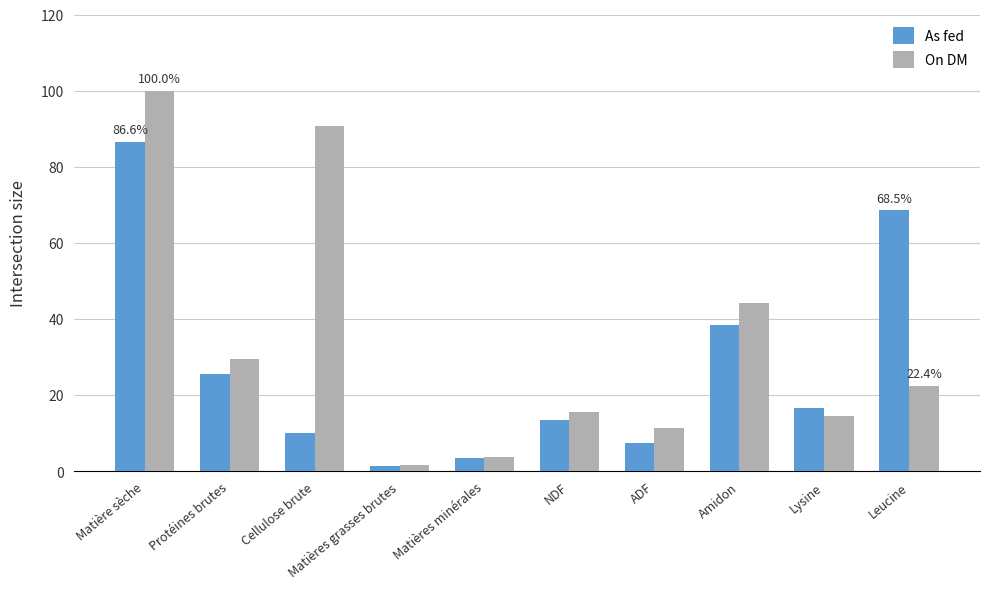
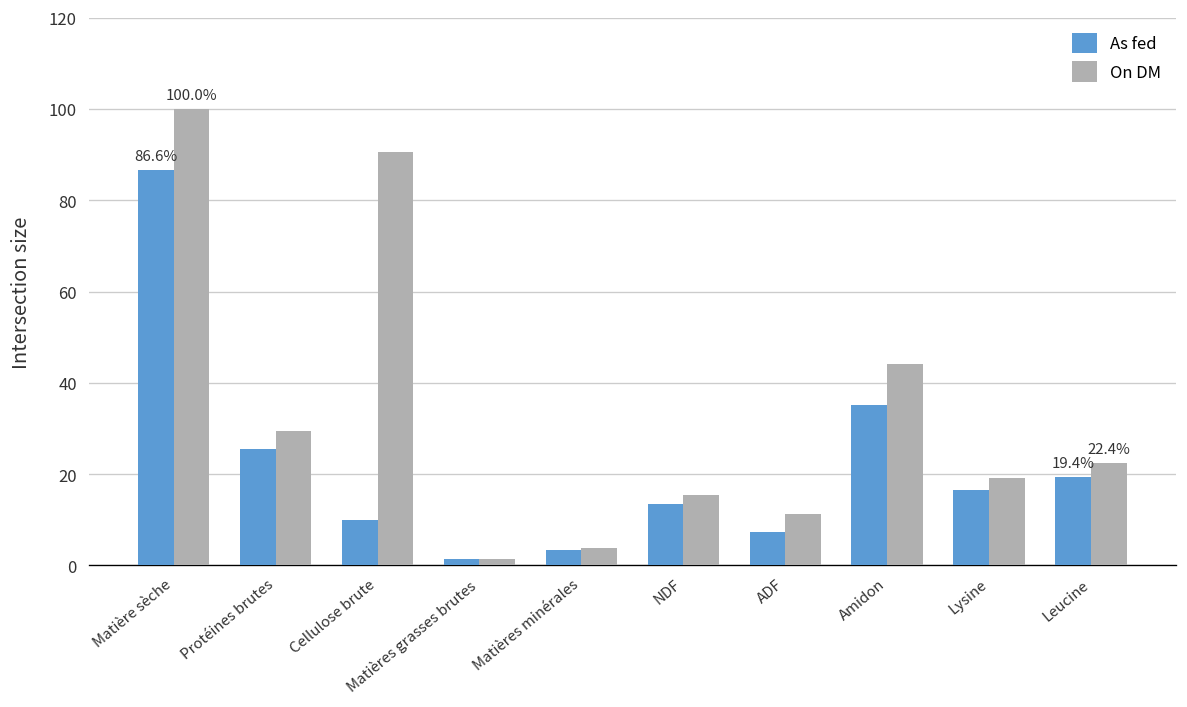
  {
    "As fed": {
      "Matière sèche": "86.6%",
-     "Amidon": "38",
-     "Leucine": "68.5%"
+     "Amidon": "35",
+     "Leucine": "19.4%"
    },
    "On DM": {
      "Protéines brutes": "30",
      "Cellulose brute": "91",
      "Matières grasses brutes": "2",
      "Matières minérales": "4",
      "NDF": "16",
      "ADF": "11",
      "Amidon": "44",
-     "Lysine": "14"
+     "Lysine": "19"
    }
  }
